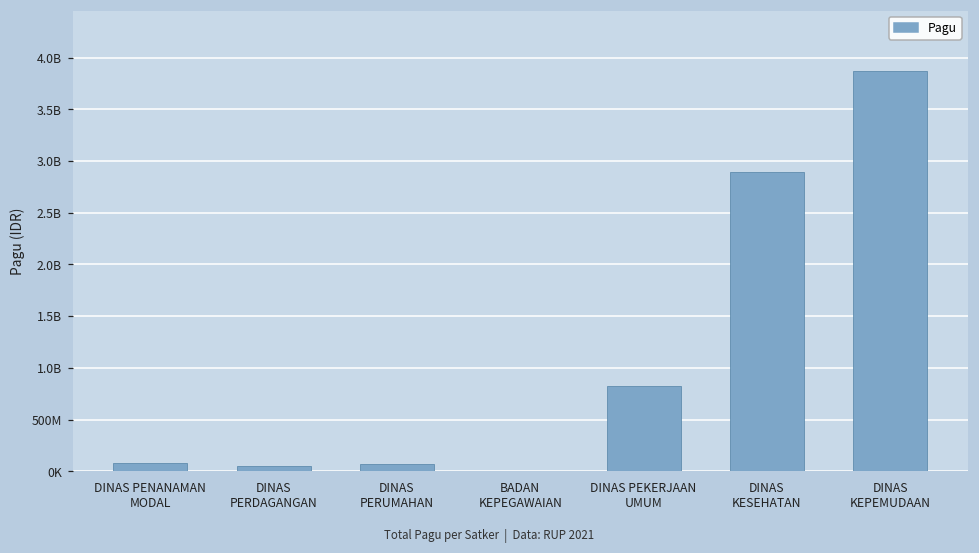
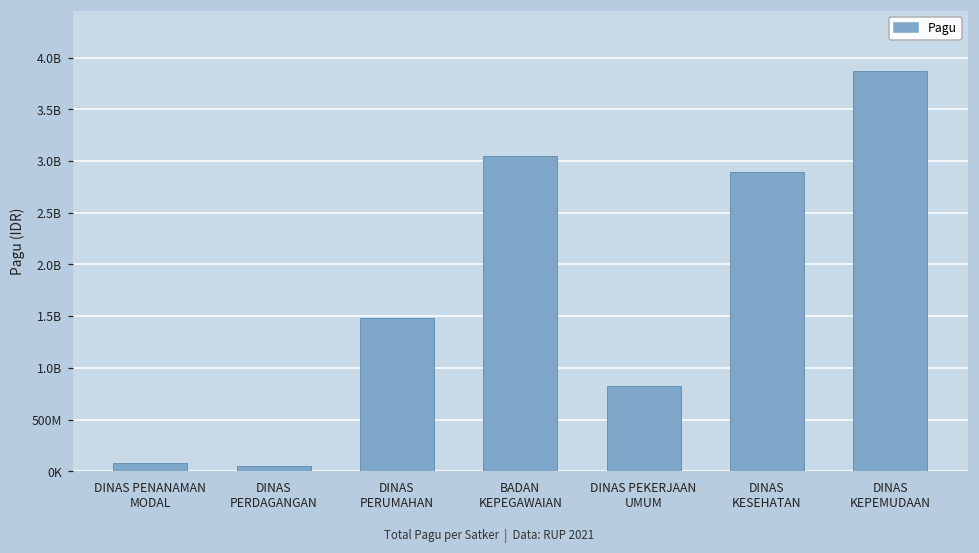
  {
    "DINAS PENANAMAN MODAL": 100000000,
    "DINAS PERDAGANGAN": 0,
-   "DINAS PERUMAHAN": 100000000,
-   "BADAN KEPEGAWAIAN": 0,
+   "DINAS PERUMAHAN": 1500000000,
+   "BADAN KEPEGAWAIAN": 3100000000,
    "DINAS PEKERJAAN UMUM": 800000000,
    "DINAS KESEHATAN": 2900000000,
    "DINAS KEPEMUDAAN": 3900000000
  }
